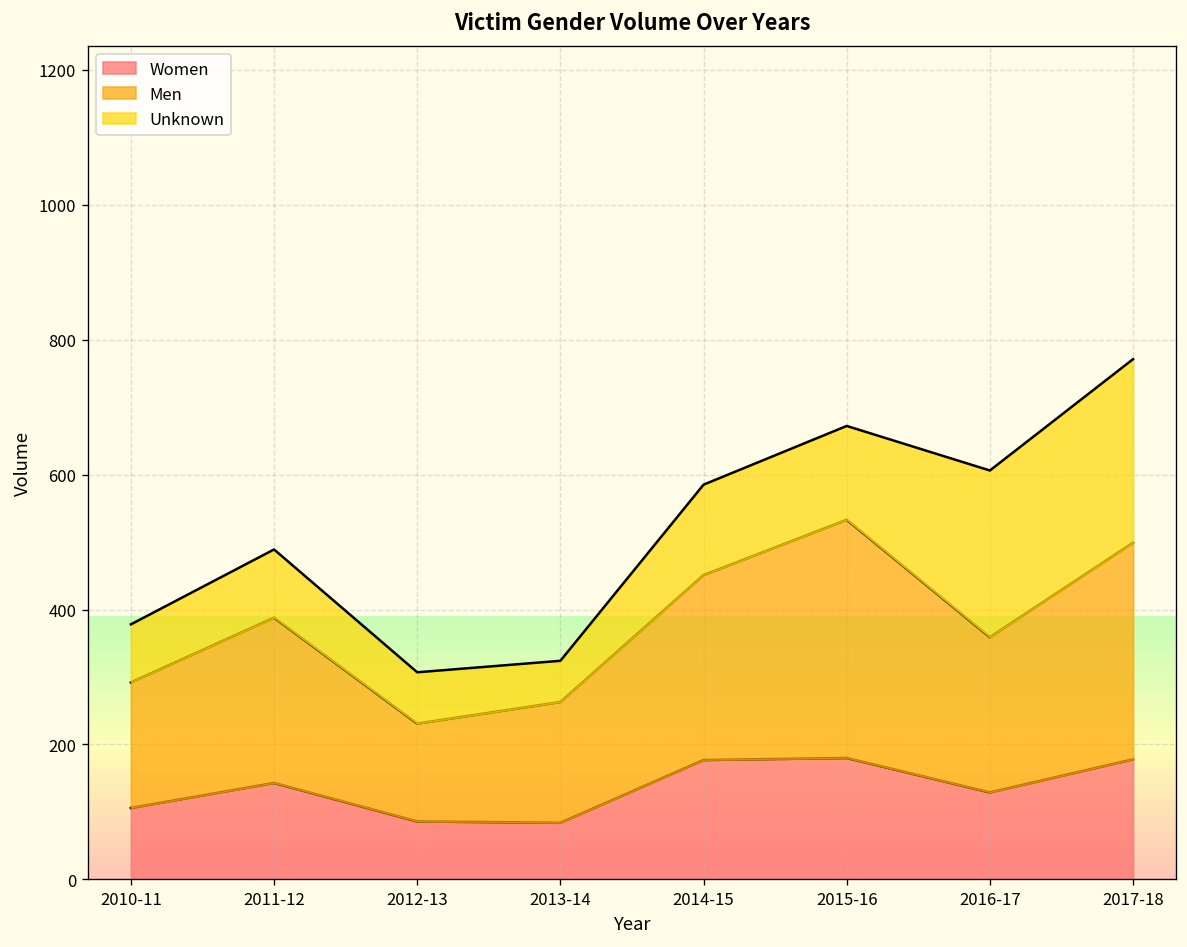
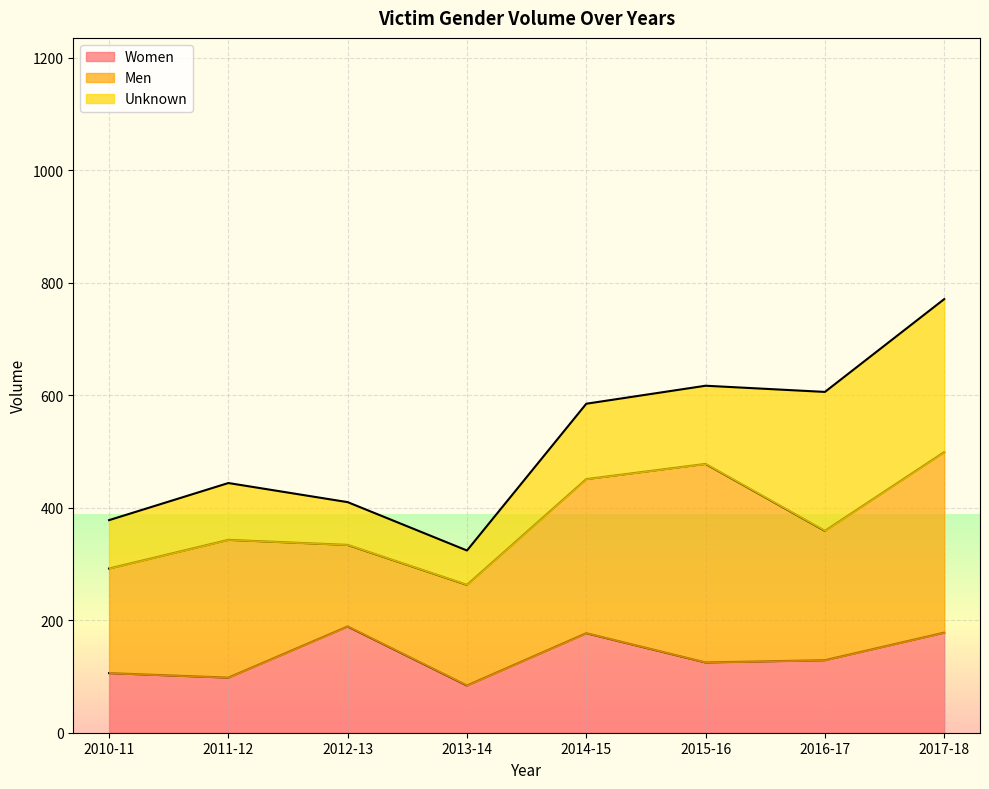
  {
    "Women": {
      "2010-11": 110,
-     "2011-12": 140,
-     "2012-13": 90,
+     "2011-12": 100,
+     "2012-13": 190,
      "2013-14": 80,
      "2014-15": 180,
-     "2015-16": 180,
+     "2015-16": 130,
      "2016-17": 130,
      "2017-18": 180
    }
  }
